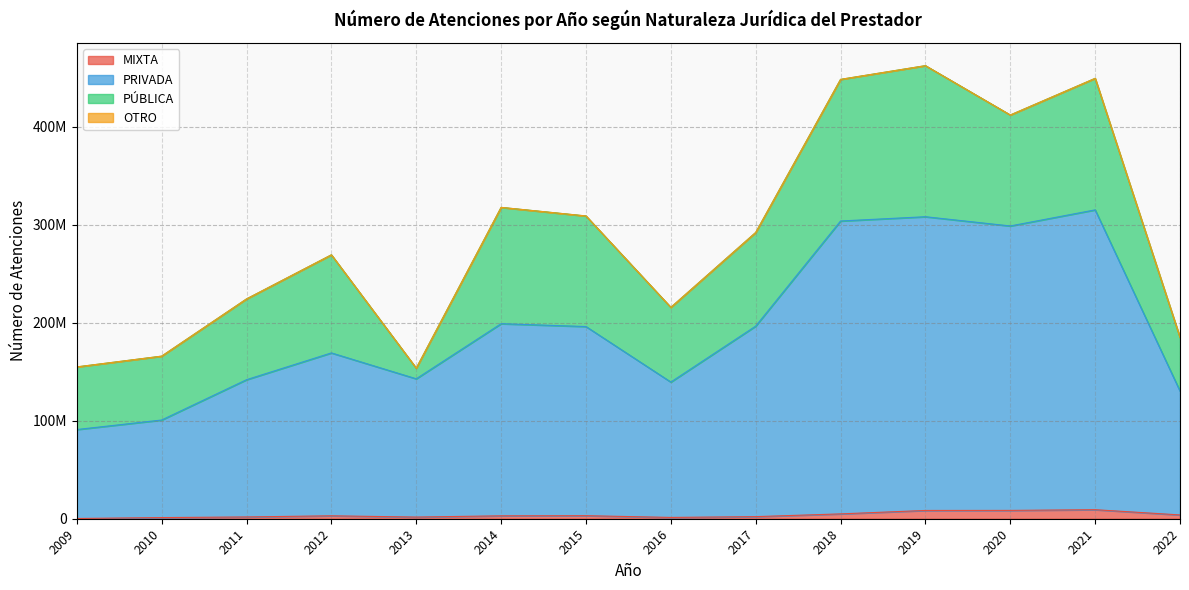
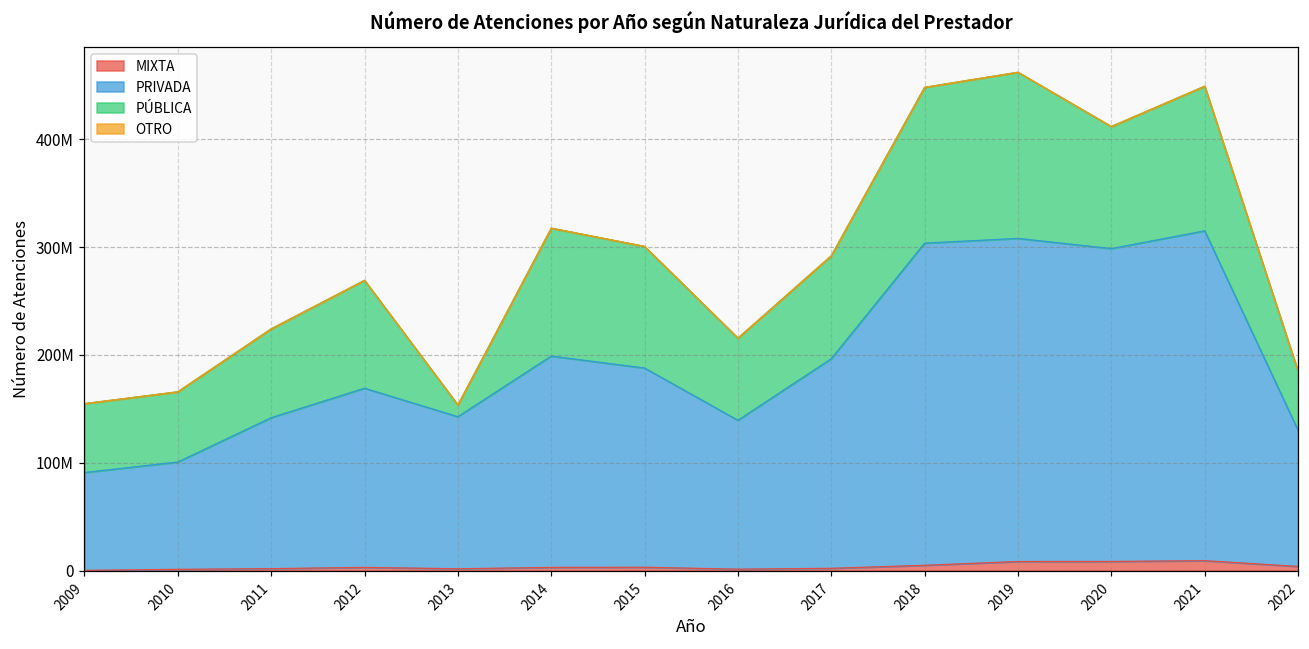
  {
    "MIXTA": {
      "2009": 0,
      "2010": 0,
      "2011": 0,
      "2012": 0,
      "2013": 0,
      "2014": 0,
      "2015": 0,
      "2016": 0,
      "2017": 0,
      "2018": 0,
      "2019": 10000000,
      "2020": 10000000,
      "2021": 10000000,
      "2022": 0
    },
    "PRIVADA": {
      "2009": 90000000,
      "2010": 100000000,
      "2011": 140000000,
      "2012": 170000000,
      "2013": 140000000,
      "2014": 200000000,
-     "2015": 190000000,
+     "2015": 180000000,
      "2016": 140000000,
      "2017": 190000000,
      "2018": 300000000,
      "2019": 300000000,
      "2020": 290000000,
      "2021": 310000000,
      "2022": 130000000
    },
    "OTRO": {
      "2009": 60000000,
      "2010": 70000000,
      "2011": 80000000,
      "2013": 10000000
    }
  }
